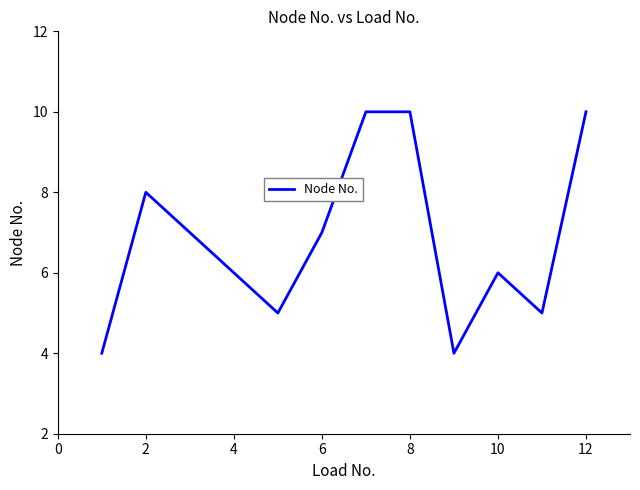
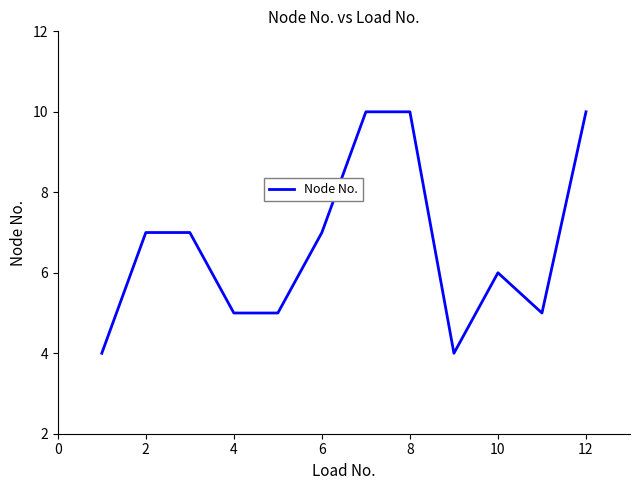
  {
-   "2": 8,
-   "4": 6,
+   "2": 7,
+   "4": 5,
    "6": 7,
    "8": 10,
    "10": 6,
    "12": 10
  }
